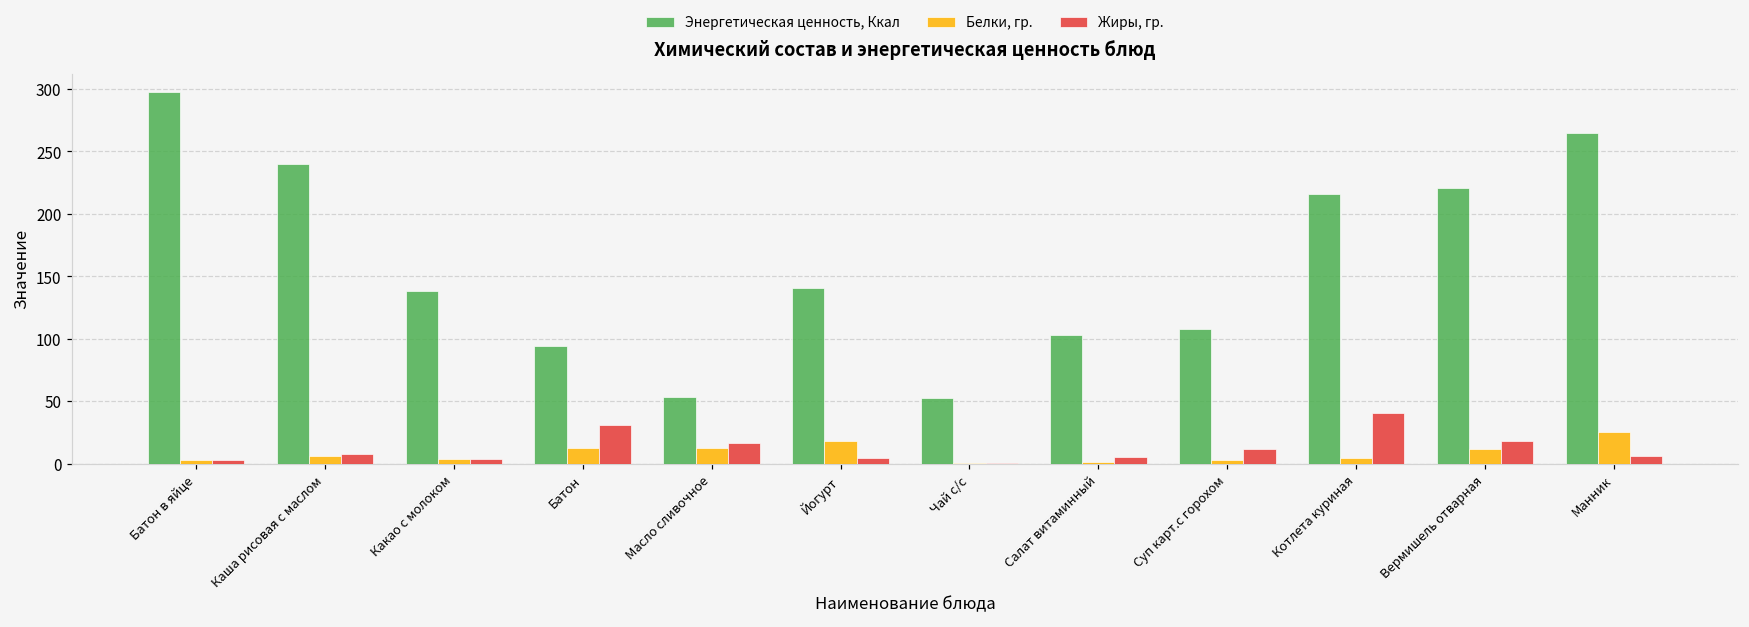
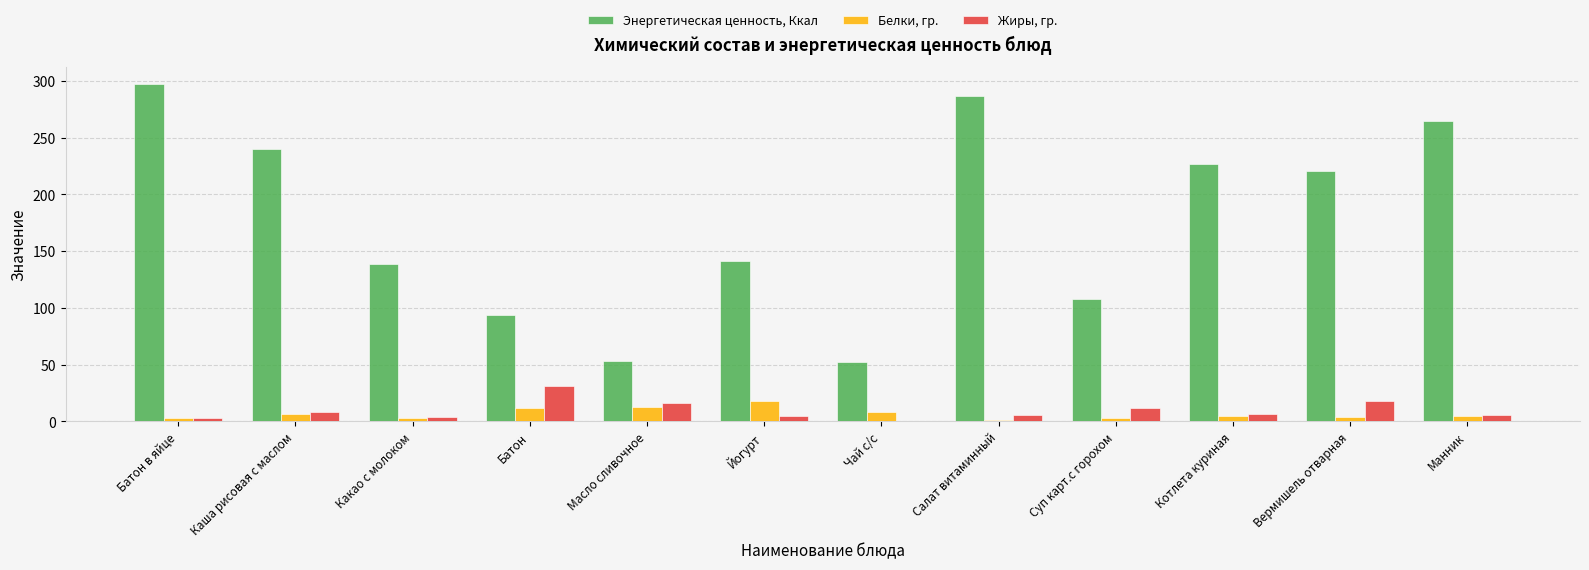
  {
    "Энергетическая ценность, Ккал": {
      "Батон в яйце": 298,
      "Каша рисовая с маслом": 240,
      "Какао с молоком": 139,
      "Батон": 94,
      "Масло сливочное": 53,
      "Йогурт": 141,
      "Чай с/с": 52,
-     "Салат витаминный": 103,
+     "Салат витаминный": 287,
      "Суп карт.с горохом": 108,
-     "Котлета куриная": 216,
+     "Котлета куриная": 227,
      "Вермишель отварная": 221,
      "Манник": 265
    },
    "Белки, гр.": {
      "Батон в яйце": 3,
      "Каша рисовая с маслом": 6,
      "Какао с молоком": 3,
      "Батон": 12,
      "Масло сливочное": 13,
      "Йогурт": 18,
-     "Чай с/с": 0,
+     "Чай с/с": 8,
      "Суп карт.с горохом": 3,
      "Котлета куриная": 4,
-     "Вермишель отварная": 12,
-     "Манник": 25
+     "Вермишель отварная": 4,
+     "Манник": 5
    },
    "Жиры, гр.": {
      "Батон в яйце": 3,
      "Каша рисовая с маслом": 8,
      "Какао с молоком": 4,
      "Батон": 31,
      "Масло сливочное": 16,
      "Йогурт": 5,
      "Салат витаминный": 5,
      "Суп карт.с горохом": 11,
-     "Котлета куриная": 40,
+     "Котлета куриная": 7,
      "Вермишель отварная": 18,
      "Манник": 6
    }
  }
